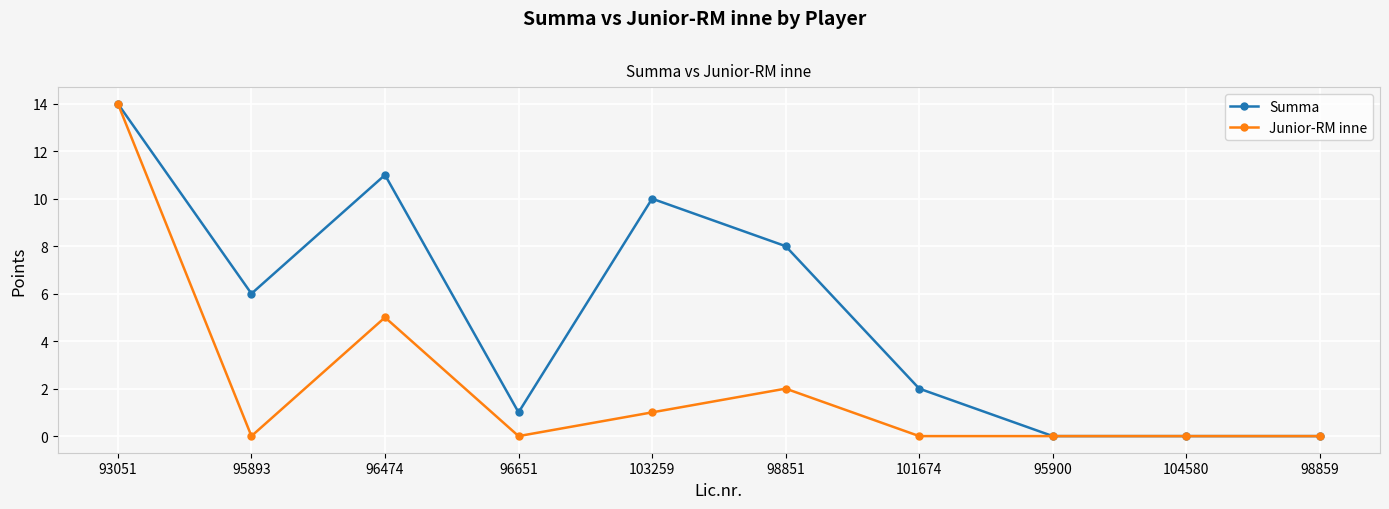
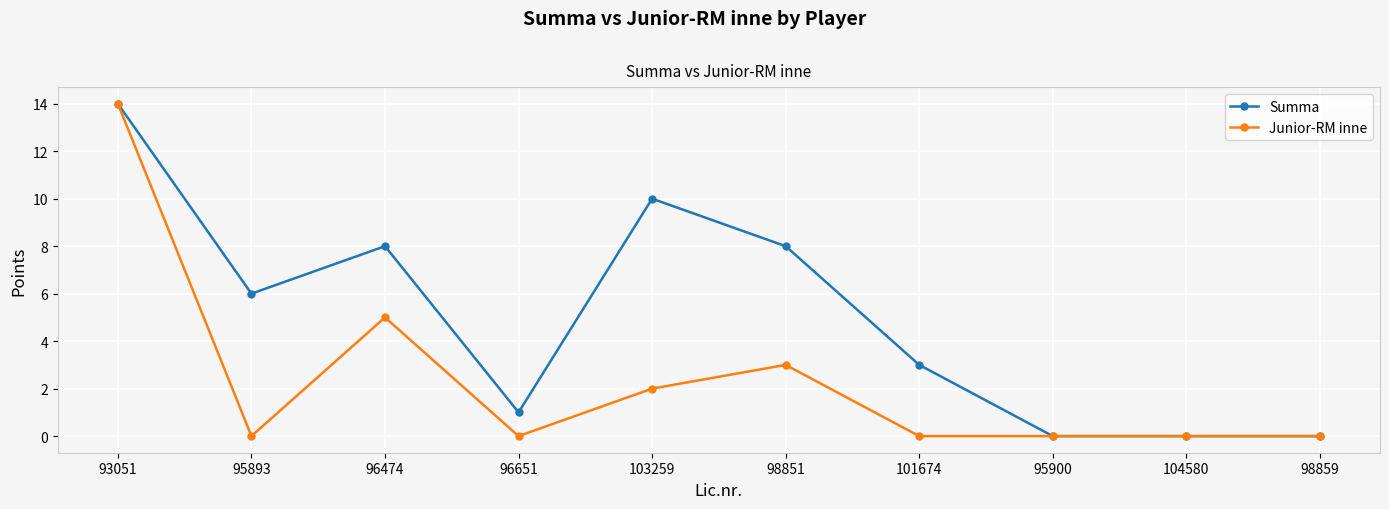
  {
    "Summa": {
      "95893": 6,
-     "96474": 11,
+     "96474": 8,
      "96651": 1,
      "103259": 10,
      "98851": 8,
-     "101674": 2
+     "101674": 3
    },
    "Junior-RM inne": {
      "95893": 0,
      "96474": 5,
      "96651": 0,
-     "103259": 1,
-     "98851": 2,
+     "103259": 2,
+     "98851": 3,
      "101674": 0
    }
  }
